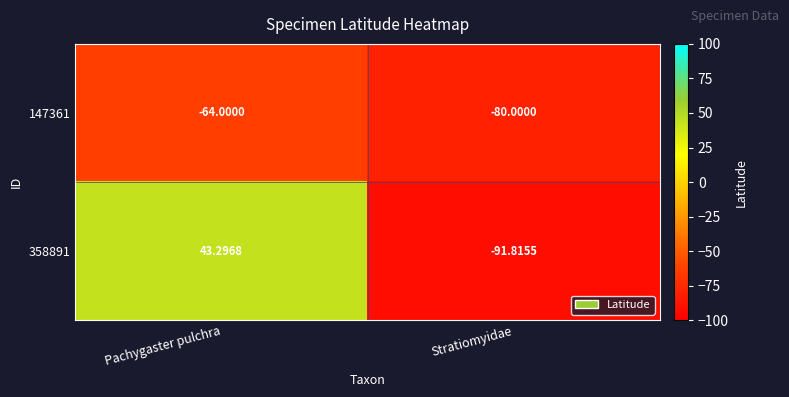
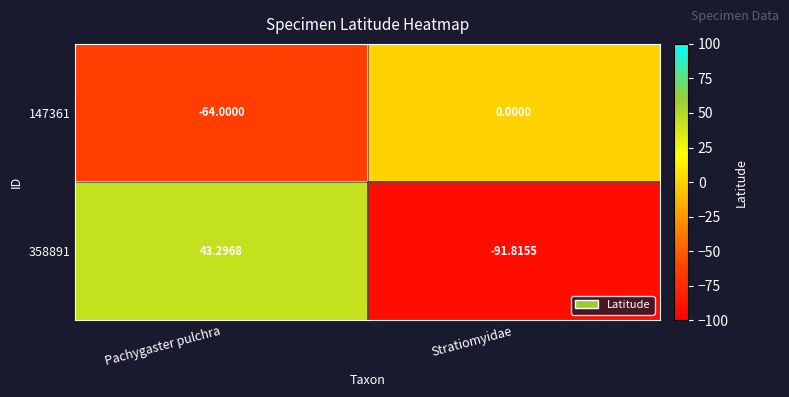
  {
    "147361": {
      "Pachygaster pulchra": -64.0000,
-     "Stratiomyidae": -80.0000
+     "Stratiomyidae": 0.0000
    },
    "358891": {
      "Pachygaster pulchra": 43.2968,
      "Stratiomyidae": -91.8155
    }
  }
